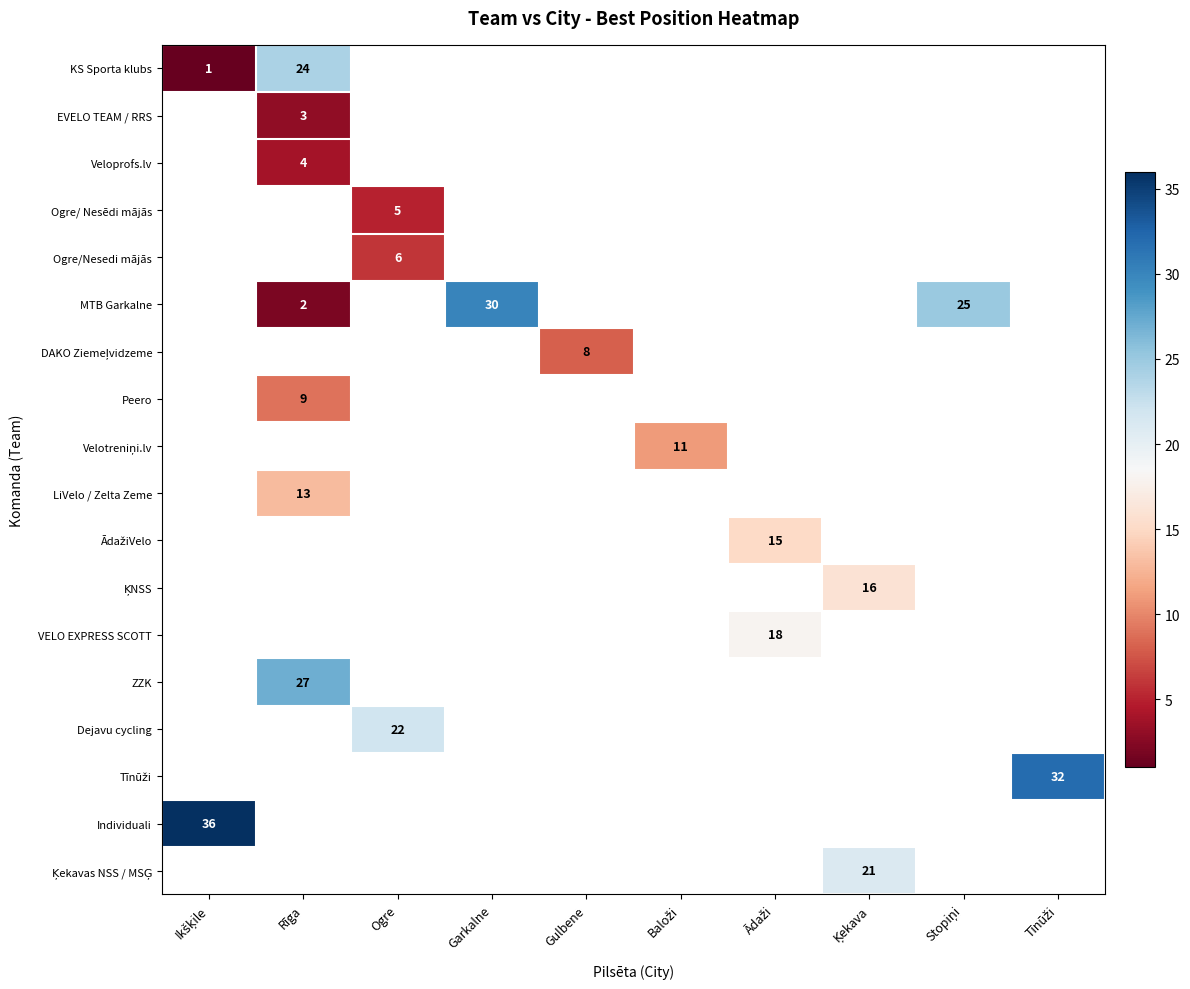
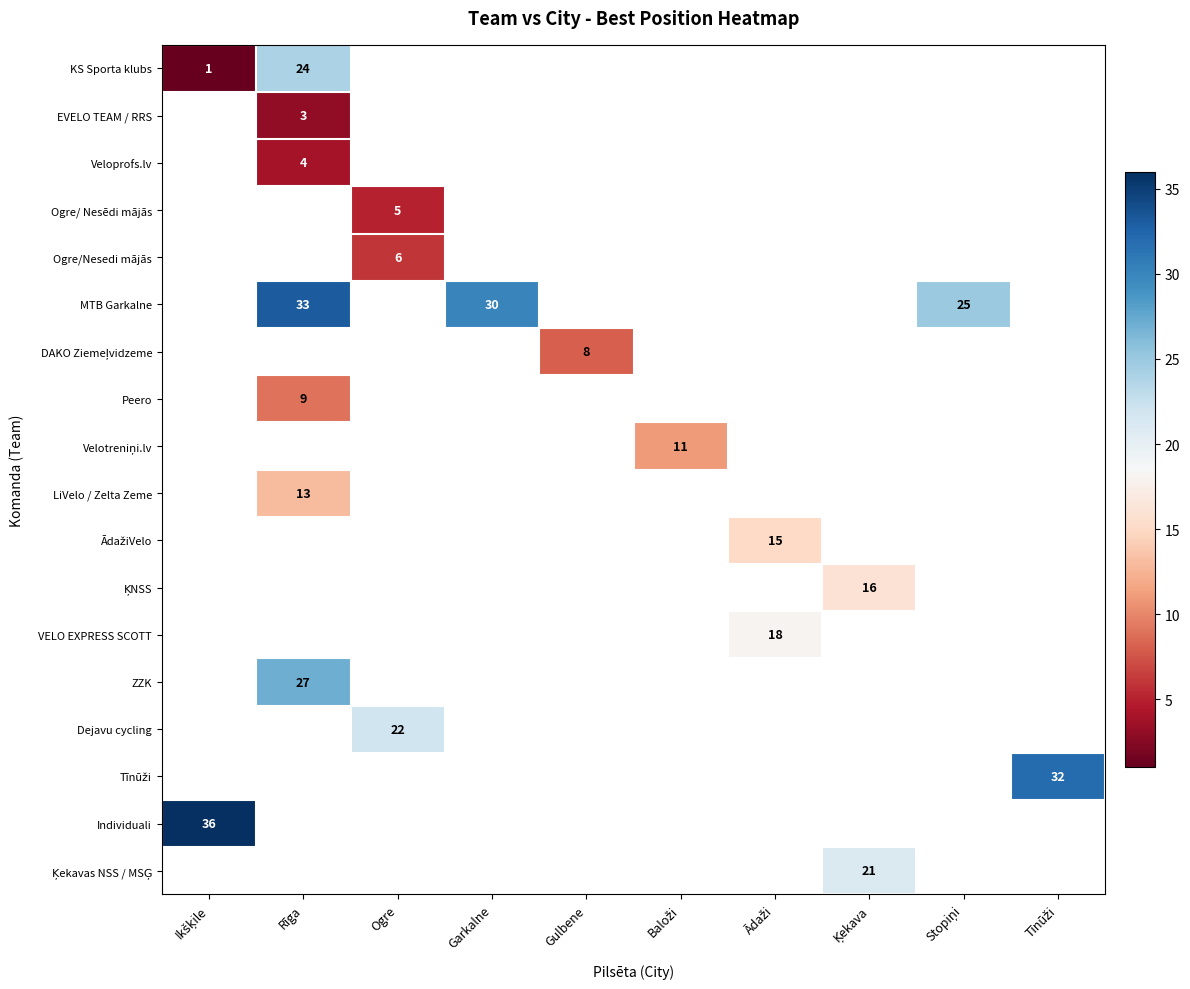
  {
    "KS Sporta klubs": {
      "Ikšķile": 1,
      "Rīga": 24
    },
    "EVELO TEAM / RRS": {
      "Rīga": 3
    },
    "Veloprofs.lv": {
      "Rīga": 4
    },
    "Ogre/ Nesēdi mājās": {
      "Ogre": 5
    },
    "Ogre/Nesedi mājās": {
      "Ogre": 6
    },
    "MTB Garkalne": {
-     "Rīga": 2,
+     "Rīga": 33,
      "Garkalne": 30,
      "Stopiņi": 25
    },
    "DAKO Ziemeļvidzeme": {
      "Gulbene": 8
    },
    "Peero": {
      "Rīga": 9
    },
    "Velotreniņi.lv": {
      "Baloži": 11
    },
    "LiVelo / Zelta Zeme": {
      "Rīga": 13
    },
    "ĀdažiVelo": {
      "Ādaži": 15
    },
    "ĶNSS": {
      "Ķekava": 16
    },
    "VELO EXPRESS SCOTT": {
      "Ādaži": 18
    },
    "ZZK": {
      "Rīga": 27
    },
    "Dejavu cycling": {
      "Ogre": 22
    },
    "Tīnūži": {
      "Tīnūži": 32
    },
    "Individuali": {
      "Ikšķile": 36
    },
    "Ķekavas NSS / MSĢ": {
      "Ķekava": 21
    }
  }
